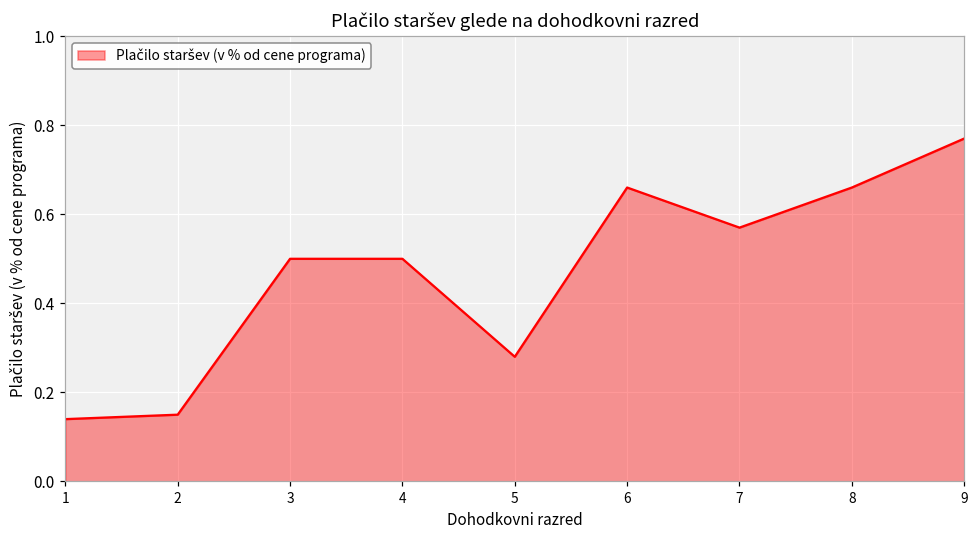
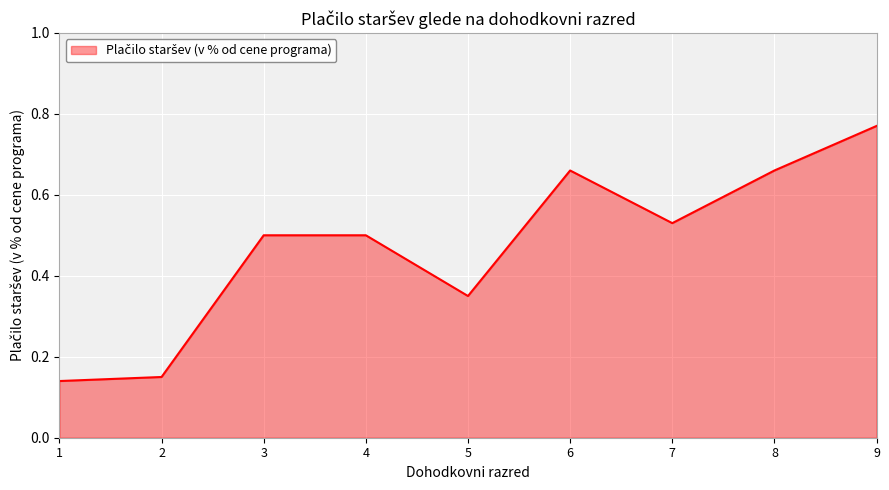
  {
    "1": 0.14,
    "2": 0.15,
    "3": 0.50,
    "4": 0.50,
-   "5": 0.28,
+   "5": 0.35,
    "6": 0.66,
-   "7": 0.57,
+   "7": 0.53,
    "8": 0.66,
    "9": 0.77
  }
